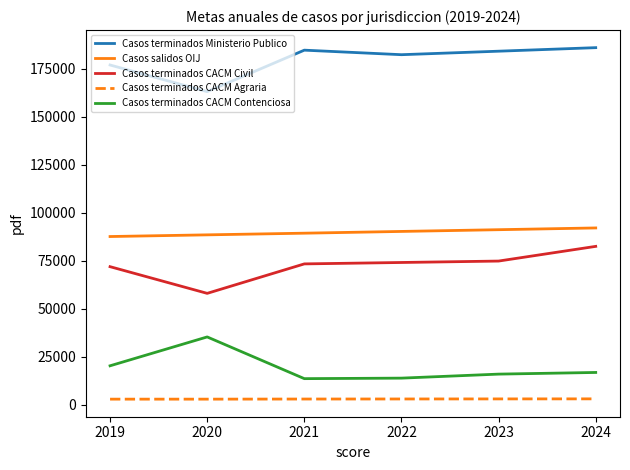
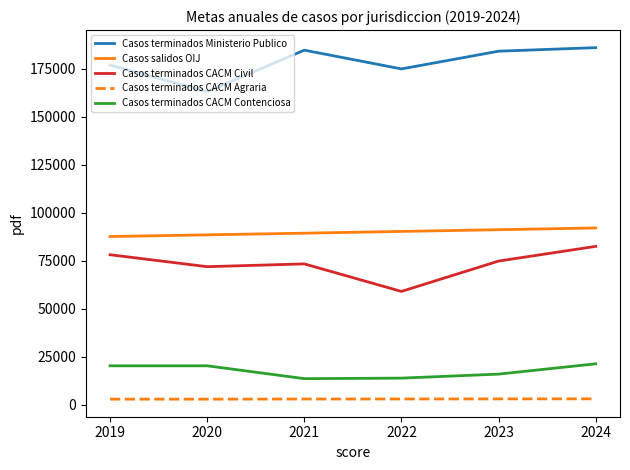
  {
    "Casos terminados Ministerio Publico": {
      "2021": 185000,
-     "2022": 182000,
+     "2022": 175000,
      "2023": 184000,
      "2024": 186000
    },
    "Casos terminados CACM Civil": {
-     "2019": 72000,
-     "2020": 58000,
+     "2019": 78000,
+     "2020": 72000,
      "2021": 73000,
-     "2022": 74000,
+     "2022": 59000,
      "2023": 75000,
      "2024": 83000
    },
    "Casos terminados CACM Contenciosa": {
      "2019": 20000,
-     "2020": 35000,
+     "2020": 20000,
      "2021": 14000,
      "2022": 14000,
      "2023": 16000,
-     "2024": 17000
+     "2024": 21000
    }
  }
